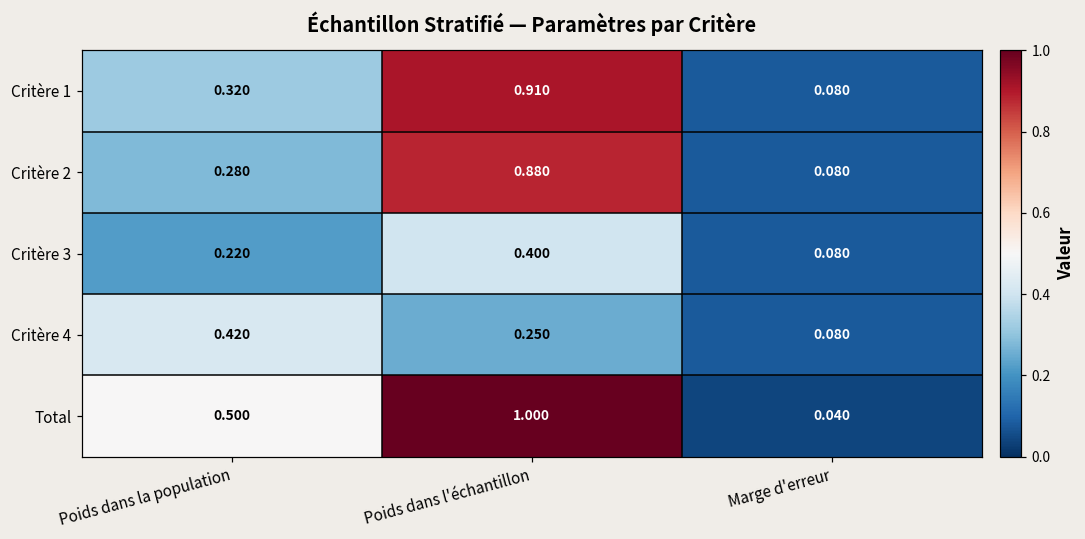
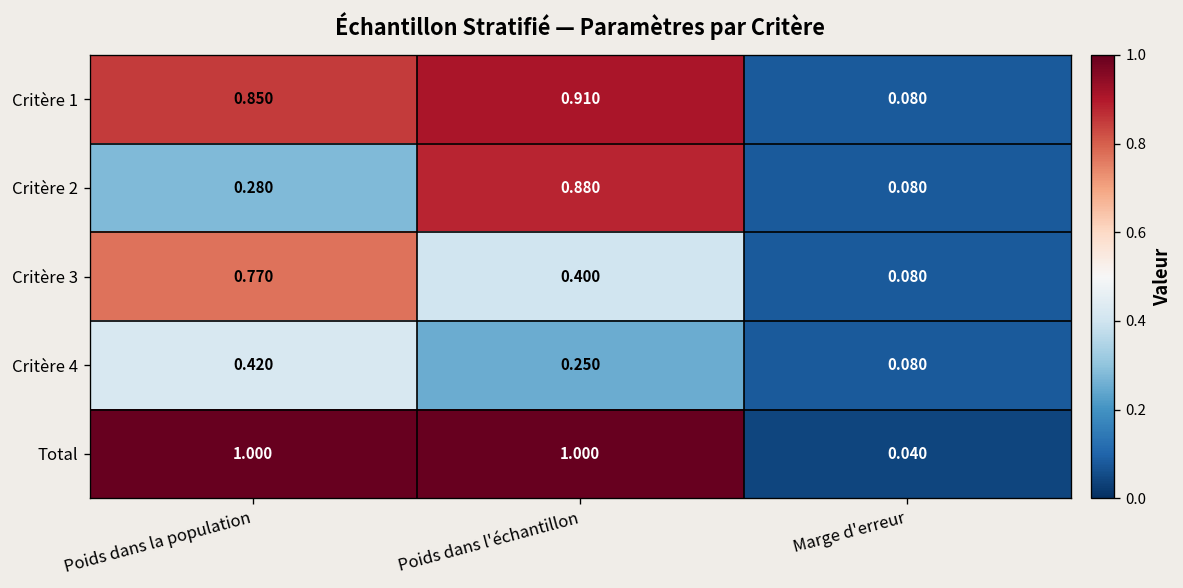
  {
    "Critère 1": {
-     "Poids dans la population": 0.320,
+     "Poids dans la population": 0.850,
      "Poids dans l'échantillon": 0.910,
      "Marge d'erreur": 0.080
    },
    "Critère 2": {
      "Poids dans la population": 0.280,
      "Poids dans l'échantillon": 0.880,
      "Marge d'erreur": 0.080
    },
    "Critère 3": {
-     "Poids dans la population": 0.220,
+     "Poids dans la population": 0.770,
      "Poids dans l'échantillon": 0.400,
      "Marge d'erreur": 0.080
    },
    "Critère 4": {
      "Poids dans la population": 0.420,
      "Poids dans l'échantillon": 0.250,
      "Marge d'erreur": 0.080
    },
    "Total": {
-     "Poids dans la population": 0.500,
+     "Poids dans la population": 1.000,
      "Poids dans l'échantillon": 1.000,
      "Marge d'erreur": 0.040
    }
  }
